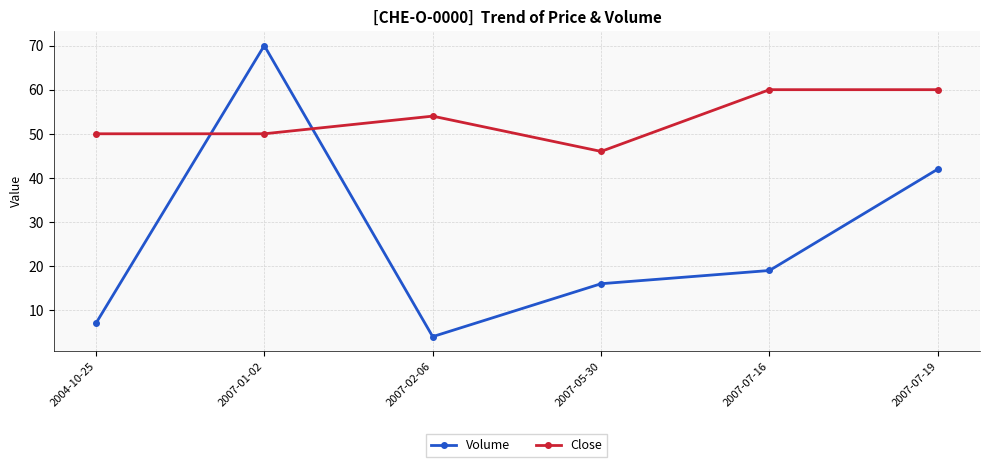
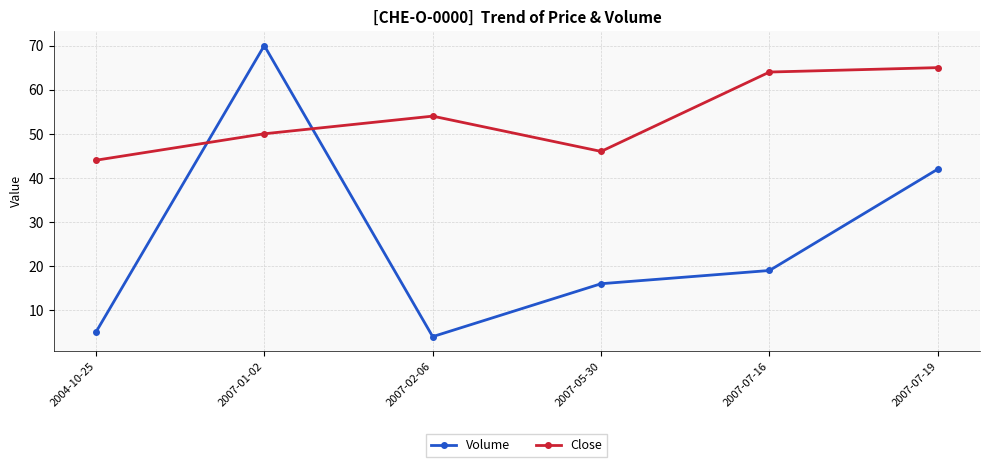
  {
    "Volume": {
-     "2004-10-25": 7,
+     "2004-10-25": 5,
      "2007-01-02": 70,
      "2007-02-06": 4,
      "2007-05-30": 16,
      "2007-07-16": 19,
      "2007-07-19": 42
    },
    "Close": {
-     "2004-10-25": 50,
+     "2004-10-25": 44,
      "2007-01-02": 50,
      "2007-02-06": 54,
      "2007-05-30": 46,
-     "2007-07-16": 60,
-     "2007-07-19": 60
+     "2007-07-16": 64,
+     "2007-07-19": 65
    }
  }
